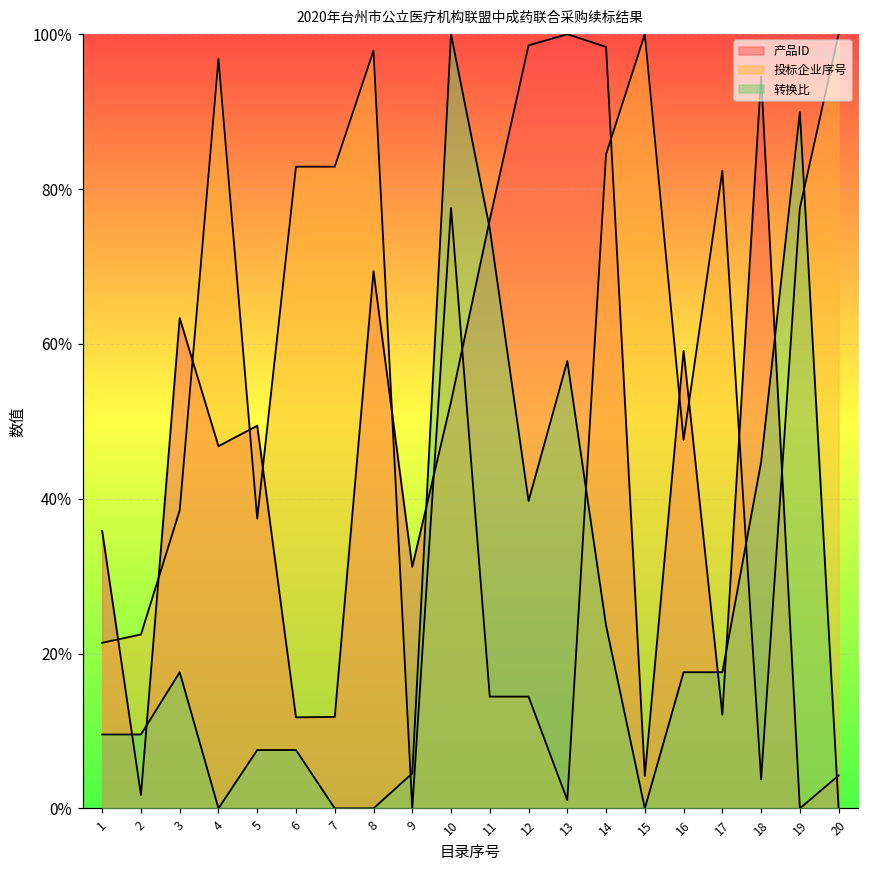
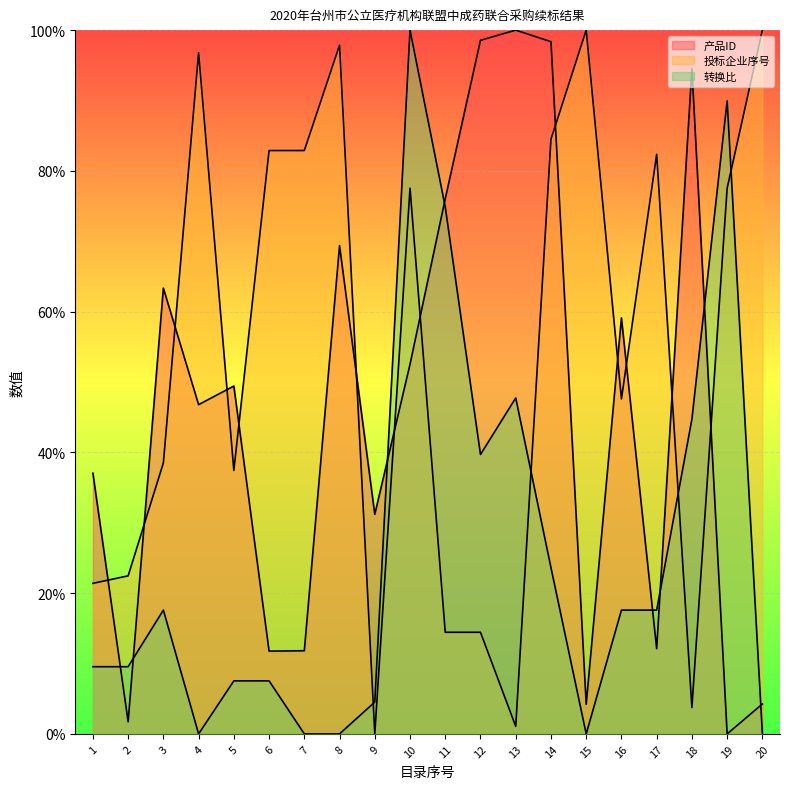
  {
    "产品ID": {
-     "1": "36%",
+     "1": "37%",
      "2": "2%",
      "3": "63%",
      "4": "47%",
      "5": "49%",
      "6": "12%",
      "7": "12%",
      "8": "69%",
      "9": "31%",
      "10": "53%",
      "11": "76%",
      "12": "99%",
      "13": "100%",
      "14": "98%",
      "15": "4%",
      "16": "59%",
      "17": "12%",
      "19": "0%",
      "20": "4%"
    },
    "投标企业序号": {
      "1": "21%",
      "2": "22%",
      "3": "39%",
      "4": "97%",
      "5": "37%",
      "6": "83%",
      "7": "83%",
      "8": "98%",
      "9": "0%",
      "10": "78%",
      "11": "14%",
      "12": "14%",
      "13": "1%",
      "14": "84%",
      "15": "100%",
      "16": "48%",
      "17": "82%",
      "18": "4%",
      "19": "78%",
      "20": "100%"
    },
    "转换比": {
      "1": "10%",
      "2": "10%",
      "3": "18%",
      "4": "0%",
      "5": "8%",
      "6": "8%",
      "7": "0%",
      "8": "0%",
      "9": "5%",
      "10": "100%",
      "11": "75%",
      "12": "40%",
-     "13": "58%",
+     "13": "48%",
      "14": "24%",
      "15": "0%",
      "16": "18%",
      "17": "18%",
      "18": "45%",
      "19": "90%",
      "20": "0%"
    }
  }
